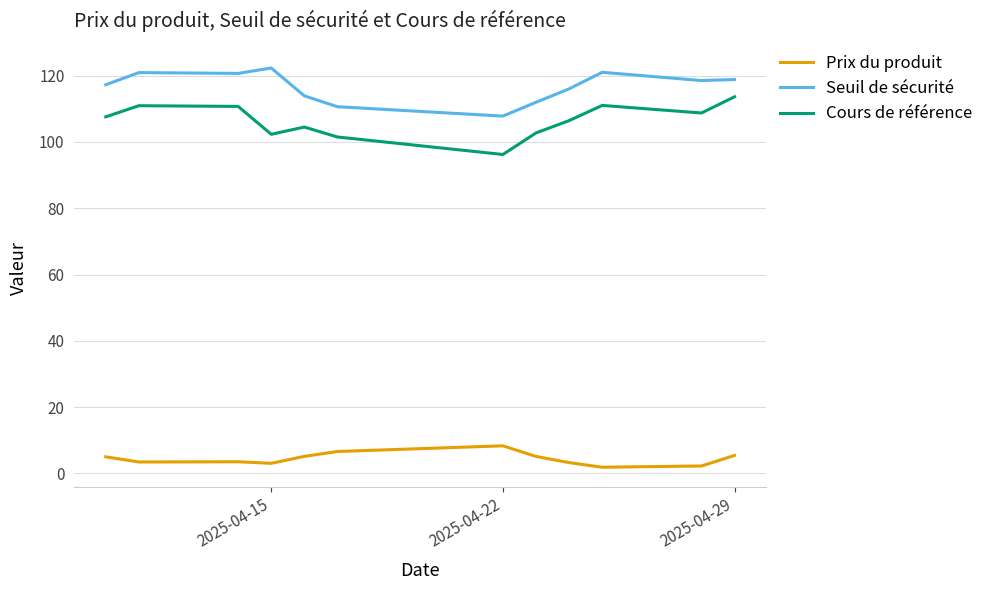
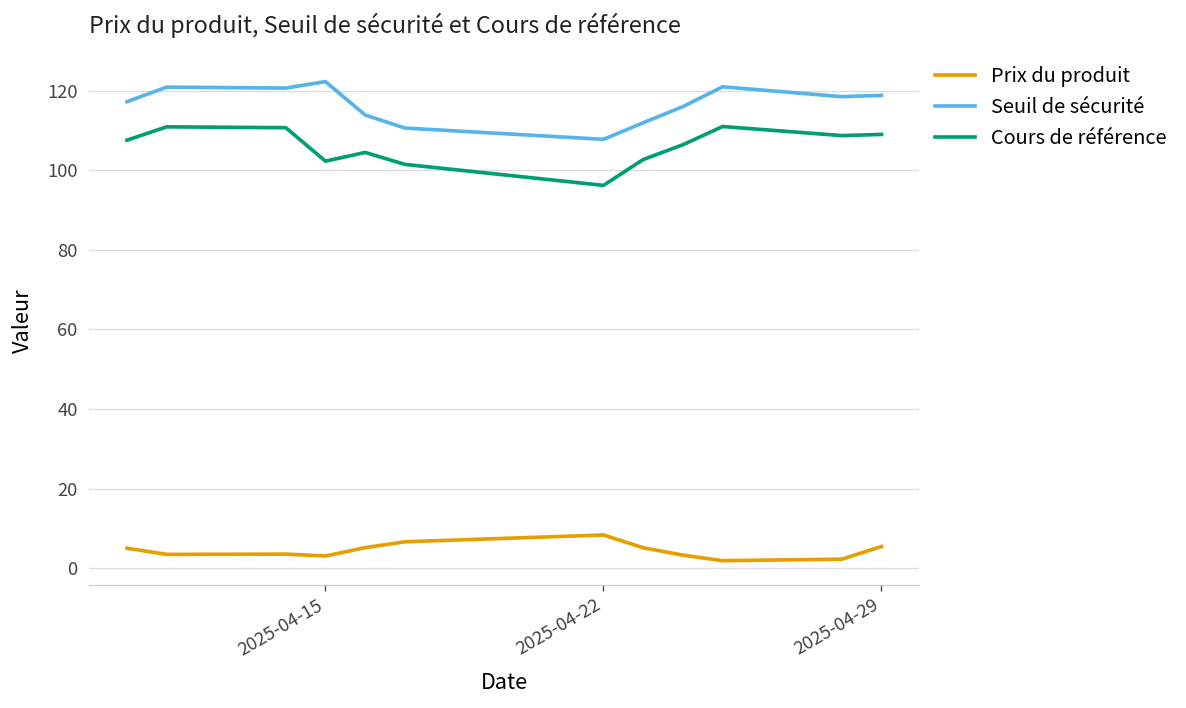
  {
    "Prix du produit": {
      "2025-04-15": 3,
      "2025-04-22": 8,
      "2025-04-29": 5
    },
    "Seuil de sécurité": {
      "2025-04-15": 122,
      "2025-04-22": 108,
      "2025-04-29": 119
    },
    "Cours de référence": {
      "2025-04-15": 102,
      "2025-04-22": 96,
-     "2025-04-29": 114
+     "2025-04-29": 109
    }
  }
